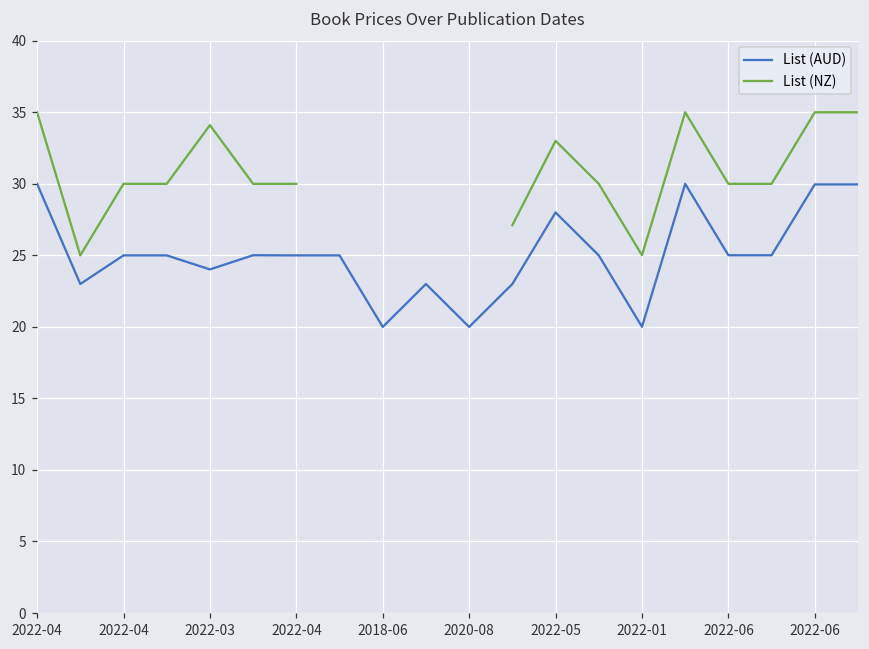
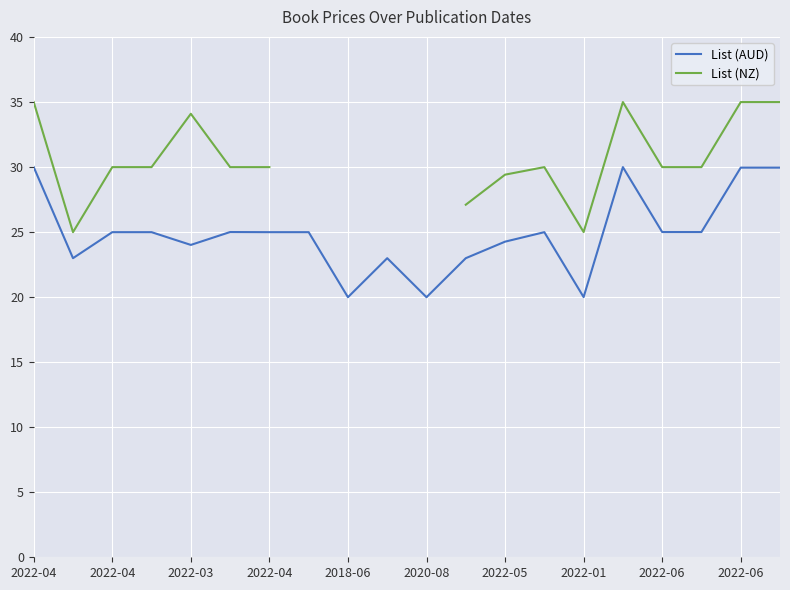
  {
    "List (AUD)": {
      "2022-03": 24.0,
      "2018-06": 20.0,
      "2020-08": 20.0,
-     "2022-05": 28.0,
+     "2022-05": 24.3,
      "2022-01": 20.0
    },
    "List (NZ)": {
      "2022-03": 34.1,
-     "2022-05": 33.0,
+     "2022-05": 29.4,
      "2022-01": 25.0
    }
  }
